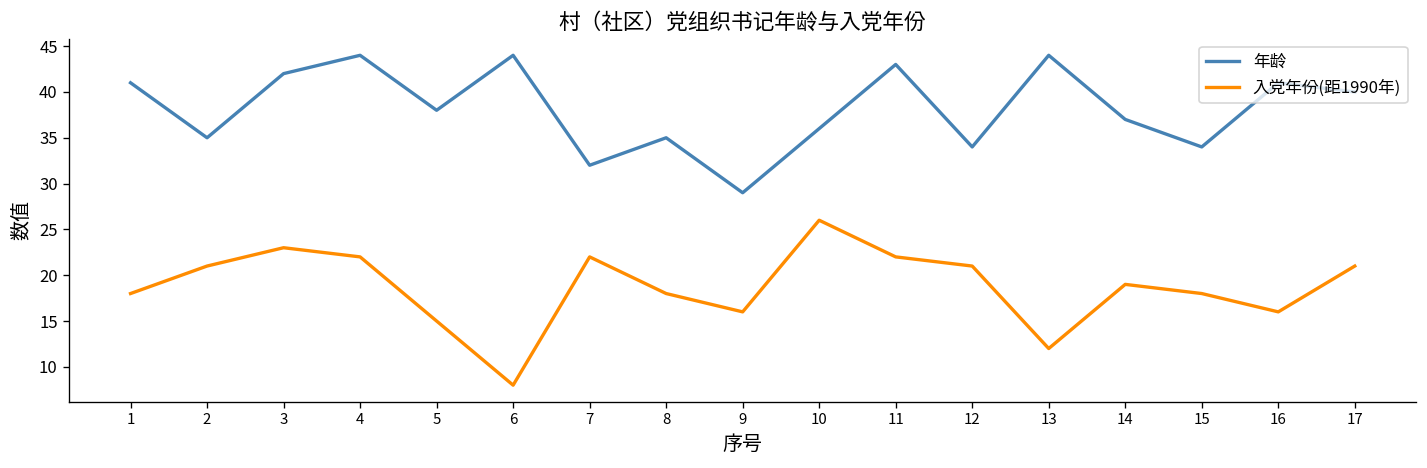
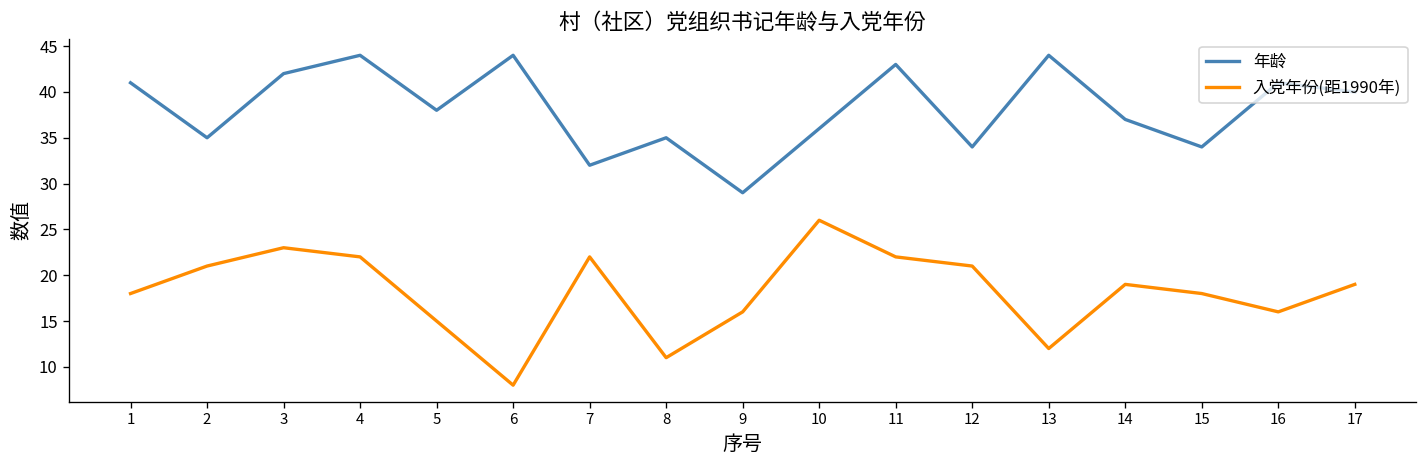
  {
    "年龄": {
      "1": 41,
      "2": 35,
      "3": 42,
      "4": 44,
      "5": 38,
      "6": 44,
      "7": 32,
      "8": 35,
      "9": 29,
      "10": 36,
      "11": 43,
      "12": 34,
      "13": 44,
      "14": 37,
      "15": 34
    },
    "入党年份(距1990年)": {
      "1": 18,
      "2": 21,
      "3": 23,
      "4": 22,
      "5": 15,
      "6": 8,
      "7": 22,
-     "8": 18,
+     "8": 11,
      "9": 16,
      "10": 26,
      "11": 22,
      "12": 21,
      "13": 12,
      "14": 19,
      "15": 18,
      "16": 16,
-     "17": 21
+     "17": 19
    }
  }
